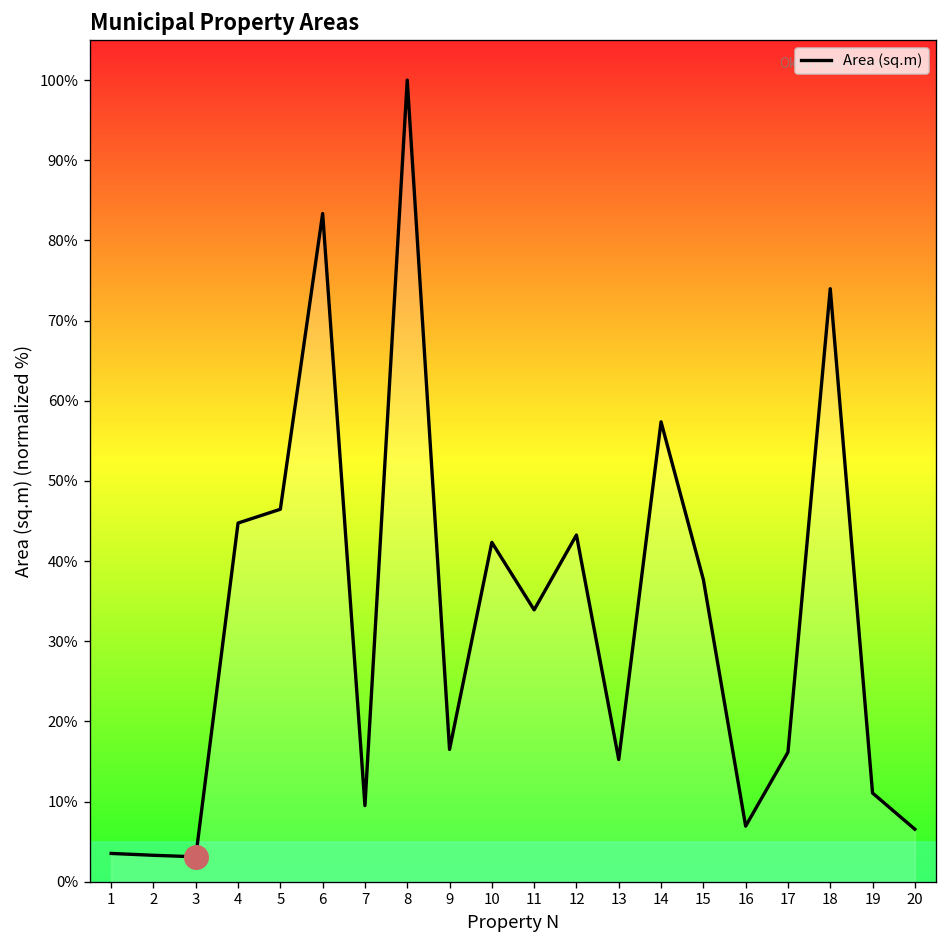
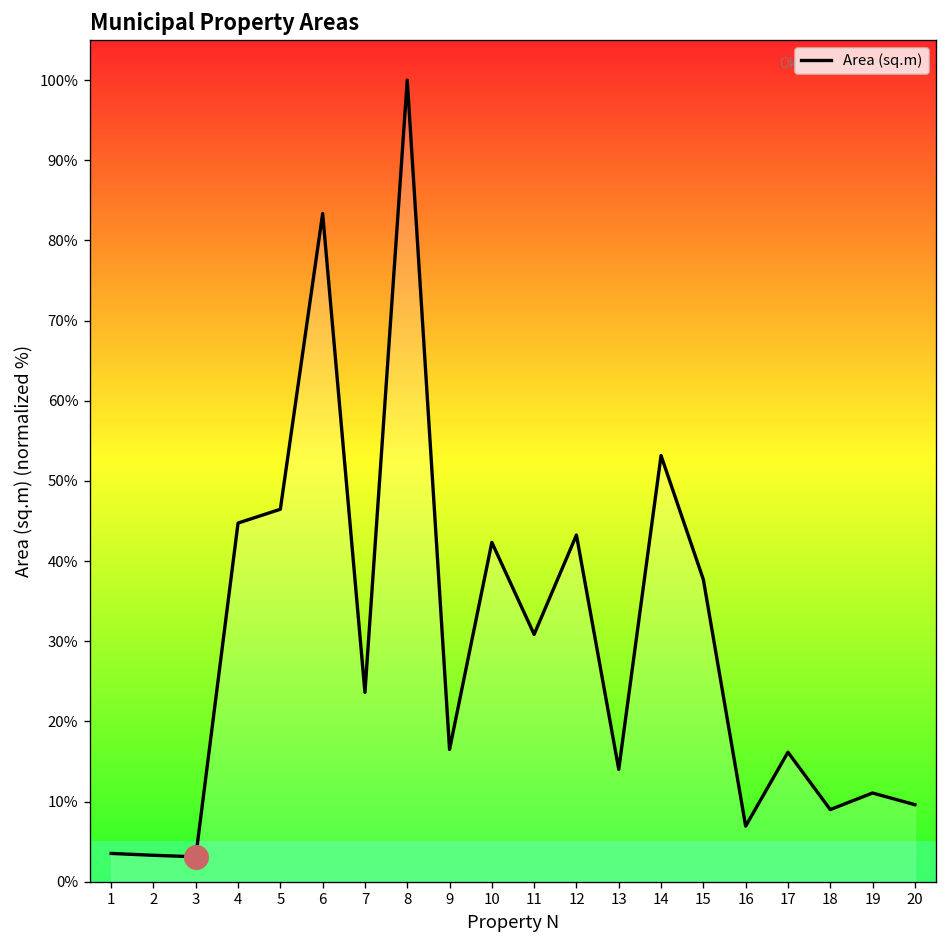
  {
    "Area (sq.m)": {
      "4": "45%",
      "5": "46%",
      "6": "83%",
-     "7": "9%",
+     "7": "24%",
      "8": "100%",
      "9": "16%",
      "10": "42%",
-     "11": "34%",
+     "11": "31%",
      "12": "43%",
-     "13": "15%",
-     "14": "57%",
+     "13": "14%",
+     "14": "53%",
      "15": "38%",
      "16": "7%",
      "17": "16%",
-     "18": "74%",
+     "18": "9%",
      "19": "11%",
-     "20": "7%"
+     "20": "10%"
    }
  }
